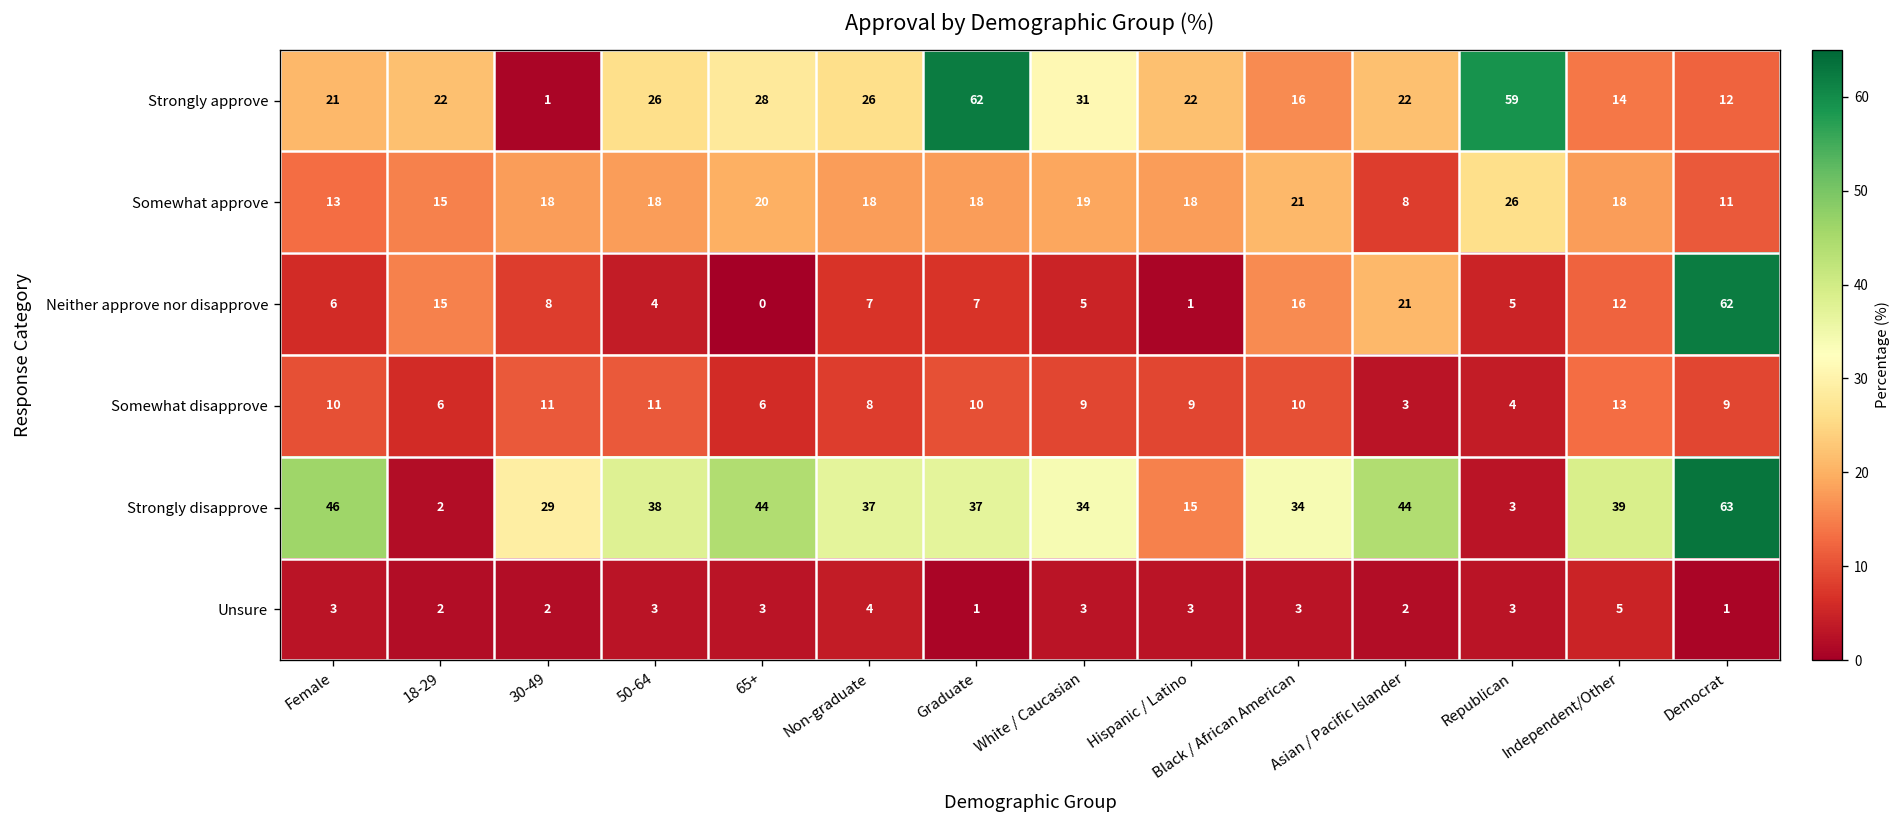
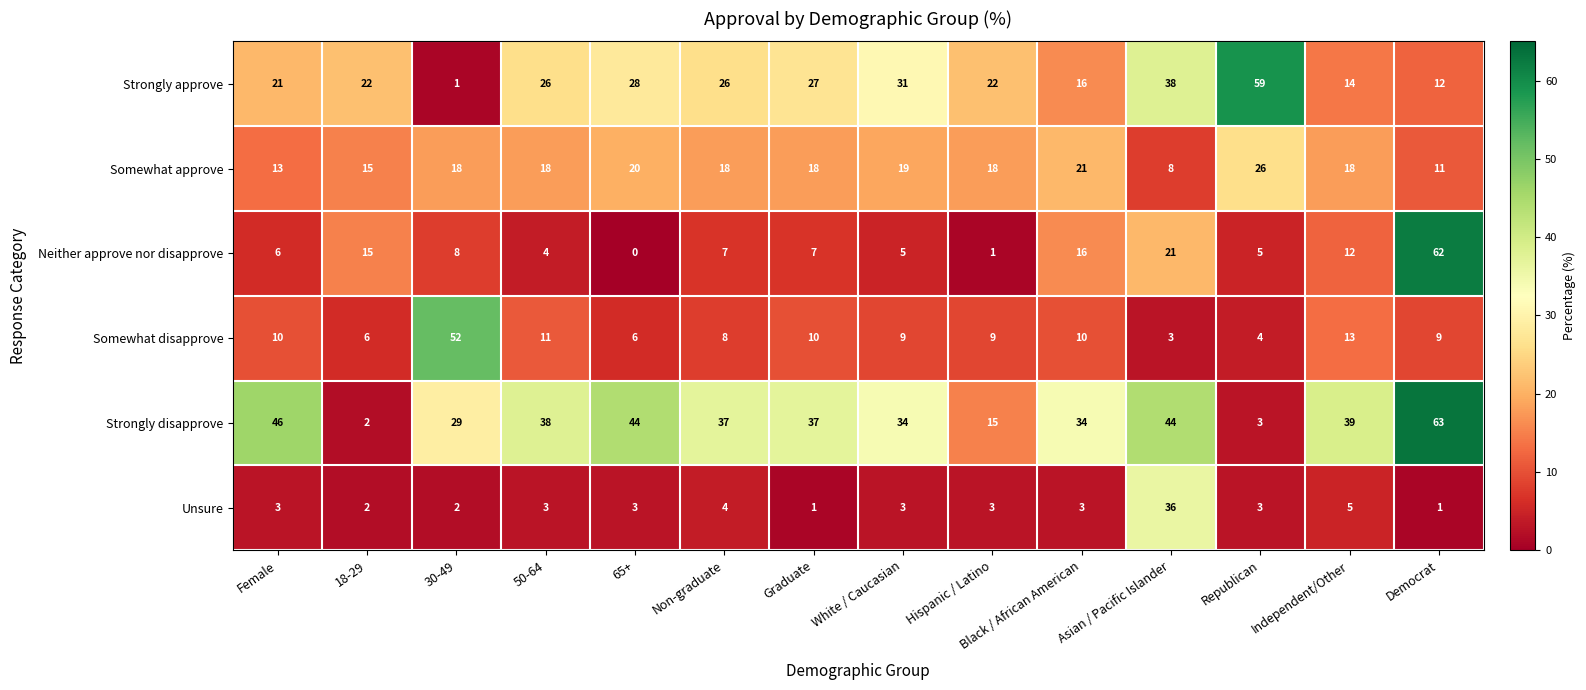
  {
    "Strongly approve": {
      "Female": 21,
      "18-29": 22,
      "30-49": 1,
      "50-64": 26,
      "65+": 28,
      "Non-graduate": 26,
-     "Graduate": 62,
+     "Graduate": 27,
      "White / Caucasian": 31,
      "Hispanic / Latino": 22,
      "Black / African American": 16,
-     "Asian / Pacific Islander": 22,
+     "Asian / Pacific Islander": 38,
      "Republican": 59,
      "Independent/Other": 14,
      "Democrat": 12
    },
    "Somewhat approve": {
      "Female": 13,
      "18-29": 15,
      "30-49": 18,
      "50-64": 18,
      "65+": 20,
      "Non-graduate": 18,
      "Graduate": 18,
      "White / Caucasian": 19,
      "Hispanic / Latino": 18,
      "Black / African American": 21,
      "Asian / Pacific Islander": 8,
      "Republican": 26,
      "Independent/Other": 18,
      "Democrat": 11
    },
    "Neither approve nor disapprove": {
      "Female": 6,
      "18-29": 15,
      "30-49": 8,
      "50-64": 4,
      "65+": 0,
      "Non-graduate": 7,
      "Graduate": 7,
      "White / Caucasian": 5,
      "Hispanic / Latino": 1,
      "Black / African American": 16,
      "Asian / Pacific Islander": 21,
      "Republican": 5,
      "Independent/Other": 12,
      "Democrat": 62
    },
    "Somewhat disapprove": {
      "Female": 10,
      "18-29": 6,
-     "30-49": 11,
+     "30-49": 52,
      "50-64": 11,
      "65+": 6,
      "Non-graduate": 8,
      "Graduate": 10,
      "White / Caucasian": 9,
      "Hispanic / Latino": 9,
      "Black / African American": 10,
      "Asian / Pacific Islander": 3,
      "Republican": 4,
      "Independent/Other": 13,
      "Democrat": 9
    },
    "Strongly disapprove": {
      "Female": 46,
      "18-29": 2,
      "30-49": 29,
      "50-64": 38,
      "65+": 44,
      "Non-graduate": 37,
      "Graduate": 37,
      "White / Caucasian": 34,
      "Hispanic / Latino": 15,
      "Black / African American": 34,
      "Asian / Pacific Islander": 44,
      "Republican": 3,
      "Independent/Other": 39,
      "Democrat": 63
    },
    "Unsure": {
      "Female": 3,
      "18-29": 2,
      "30-49": 2,
      "50-64": 3,
      "65+": 3,
      "Non-graduate": 4,
      "Graduate": 1,
      "White / Caucasian": 3,
      "Hispanic / Latino": 3,
      "Black / African American": 3,
-     "Asian / Pacific Islander": 2,
+     "Asian / Pacific Islander": 36,
      "Republican": 3,
      "Independent/Other": 5,
      "Democrat": 1
    }
  }
